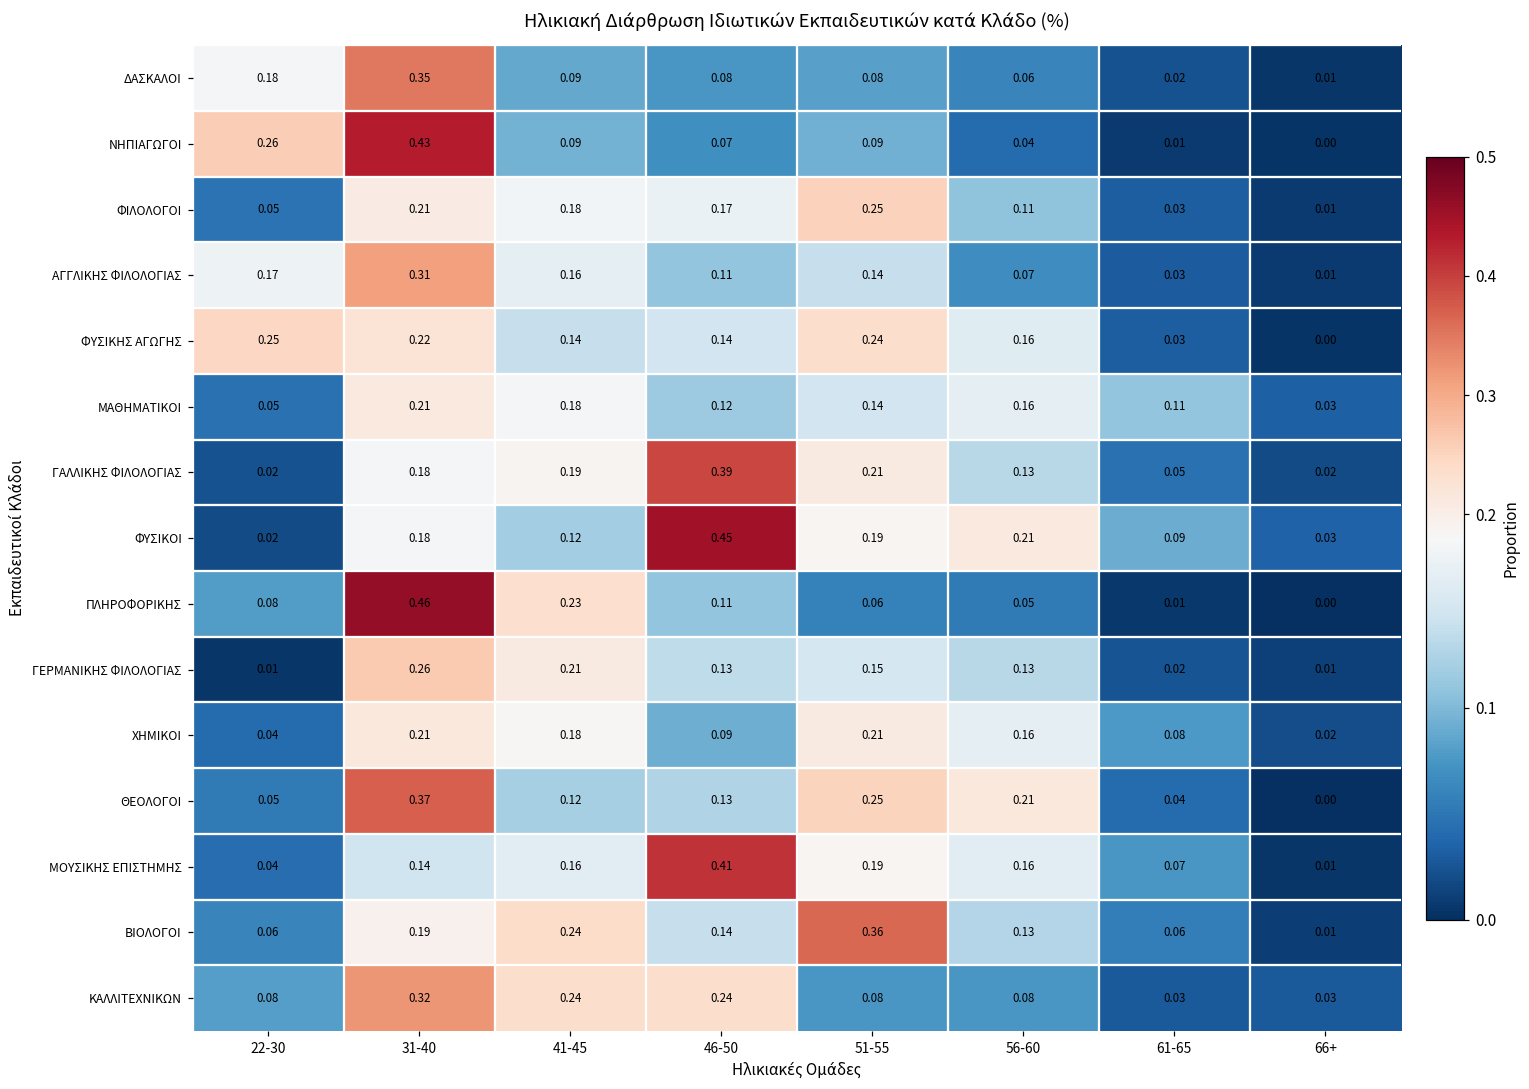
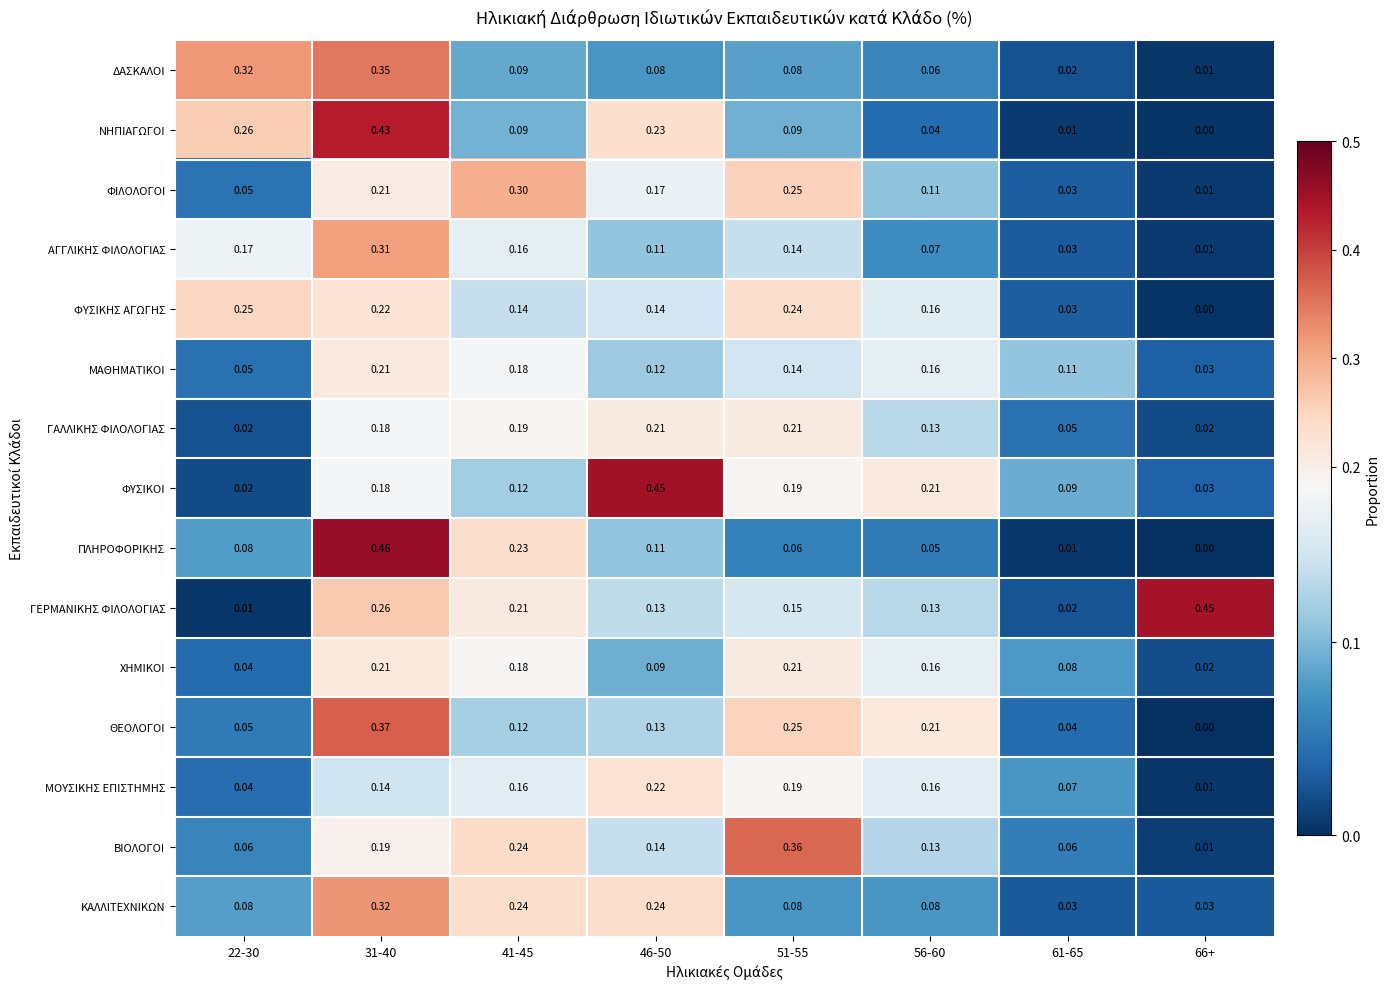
  {
    "ΔΑΣΚΑΛΟΙ": {
-     "22-30": 0.18,
+     "22-30": 0.32,
      "31-40": 0.35,
      "41-45": 0.09,
      "46-50": 0.08,
      "51-55": 0.08,
      "56-60": 0.06,
      "61-65": 0.02,
      "66+": 0.01
    },
    "ΝΗΠΙΑΓΩΓΟΙ": {
      "22-30": 0.26,
      "31-40": 0.43,
      "41-45": 0.09,
-     "46-50": 0.07,
+     "46-50": 0.23,
      "51-55": 0.09,
      "56-60": 0.04,
      "61-65": 0.01,
      "66+": 0.00
    },
    "ΦΙΛΟΛΟΓΟΙ": {
      "22-30": 0.05,
      "31-40": 0.21,
-     "41-45": 0.18,
+     "41-45": 0.30,
      "46-50": 0.17,
      "51-55": 0.25,
      "56-60": 0.11,
      "61-65": 0.03,
      "66+": 0.01
    },
    "ΑΓΓΛΙΚΗΣ ΦΙΛΟΛΟΓΙΑΣ": {
      "22-30": 0.17,
      "31-40": 0.31,
      "41-45": 0.16,
      "46-50": 0.11,
      "51-55": 0.14,
      "56-60": 0.07,
      "61-65": 0.03,
      "66+": 0.01
    },
    "ΦΥΣΙΚΗΣ ΑΓΩΓΗΣ": {
      "22-30": 0.25,
      "31-40": 0.22,
      "41-45": 0.14,
      "46-50": 0.14,
      "51-55": 0.24,
      "56-60": 0.16,
      "61-65": 0.03,
      "66+": 0.00
    },
    "ΜΑΘΗΜΑΤΙΚΟΙ": {
      "22-30": 0.05,
      "31-40": 0.21,
      "41-45": 0.18,
      "46-50": 0.12,
      "51-55": 0.14,
      "56-60": 0.16,
      "61-65": 0.11,
      "66+": 0.03
    },
    "ΓΑΛΛΙΚΗΣ ΦΙΛΟΛΟΓΙΑΣ": {
      "22-30": 0.02,
      "31-40": 0.18,
      "41-45": 0.19,
-     "46-50": 0.39,
+     "46-50": 0.21,
      "51-55": 0.21,
      "56-60": 0.13,
      "61-65": 0.05,
      "66+": 0.02
    },
    "ΦΥΣΙΚΟΙ": {
      "22-30": 0.02,
      "31-40": 0.18,
      "41-45": 0.12,
      "46-50": 0.45,
      "51-55": 0.19,
      "56-60": 0.21,
      "61-65": 0.09,
      "66+": 0.03
    },
    "ΠΛΗΡΟΦΟΡΙΚΗΣ": {
      "22-30": 0.08,
      "31-40": 0.46,
      "41-45": 0.23,
      "46-50": 0.11,
      "51-55": 0.06,
      "56-60": 0.05,
      "61-65": 0.01,
      "66+": 0.00
    },
    "ΓΕΡΜΑΝΙΚΗΣ ΦΙΛΟΛΟΓΙΑΣ": {
      "22-30": 0.01,
      "31-40": 0.26,
      "41-45": 0.21,
      "46-50": 0.13,
      "51-55": 0.15,
      "56-60": 0.13,
      "61-65": 0.02,
-     "66+": 0.01
+     "66+": 0.45
    },
    "ΧΗΜΙΚΟΙ": {
      "22-30": 0.04,
      "31-40": 0.21,
      "41-45": 0.18,
      "46-50": 0.09,
      "51-55": 0.21,
      "56-60": 0.16,
      "61-65": 0.08,
      "66+": 0.02
    },
    "ΘΕΟΛΟΓΟΙ": {
      "22-30": 0.05,
      "31-40": 0.37,
      "41-45": 0.12,
      "46-50": 0.13,
      "51-55": 0.25,
      "56-60": 0.21,
      "61-65": 0.04,
      "66+": 0.00
    },
    "ΜΟΥΣΙΚΗΣ ΕΠΙΣΤΗΜΗΣ": {
      "22-30": 0.04,
      "31-40": 0.14,
      "41-45": 0.16,
-     "46-50": 0.41,
+     "46-50": 0.22,
      "51-55": 0.19,
      "56-60": 0.16,
      "61-65": 0.07,
      "66+": 0.01
    },
    "ΒΙΟΛΟΓΟΙ": {
      "22-30": 0.06,
      "31-40": 0.19,
      "41-45": 0.24,
      "46-50": 0.14,
      "51-55": 0.36,
      "56-60": 0.13,
      "61-65": 0.06,
      "66+": 0.01
    },
    "ΚΑΛΛΙΤΕΧΝΙΚΩΝ": {
      "22-30": 0.08,
      "31-40": 0.32,
      "41-45": 0.24,
      "46-50": 0.24,
      "51-55": 0.08,
      "56-60": 0.08,
      "61-65": 0.03,
      "66+": 0.03
    }
  }
